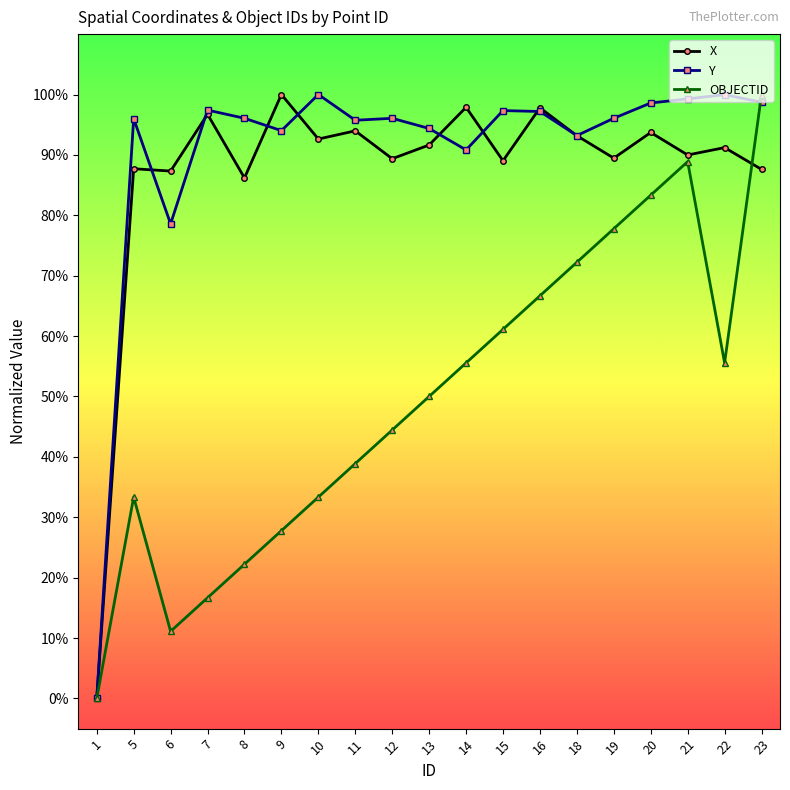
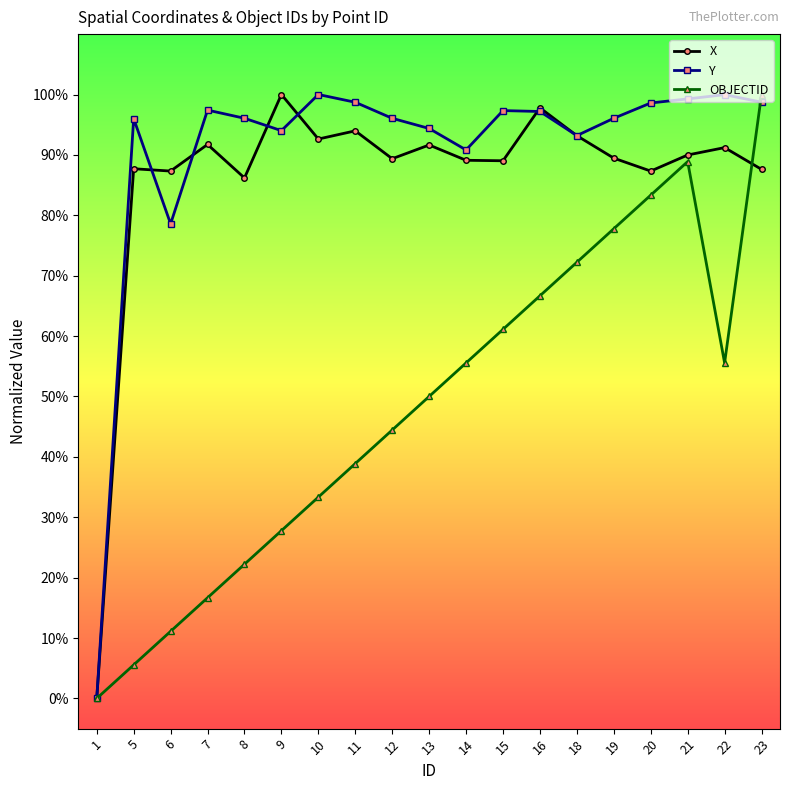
  {
    "X": {
      "5": "88%",
      "6": "87%",
-     "7": "97%",
+     "7": "92%",
      "8": "86%",
      "9": "100%",
      "10": "93%",
      "11": "94%",
      "12": "89%",
      "13": "92%",
-     "14": "98%",
+     "14": "89%",
      "15": "89%",
      "16": "98%",
      "19": "89%",
-     "20": "94%",
+     "20": "87%",
      "21": "90%",
      "22": "91%",
      "23": "88%"
    },
    "Y": {
      "5": "96%",
      "6": "79%",
      "7": "97%",
      "8": "96%",
      "9": "94%",
      "10": "100%",
-     "11": "96%",
+     "11": "99%",
      "12": "96%",
      "13": "94%",
      "14": "91%",
      "15": "97%",
      "16": "97%",
      "19": "96%",
      "20": "99%",
      "23": "99%"
    },
    "OBJECTID": {
-     "5": "33%",
+     "5": "6%",
      "6": "11%",
      "7": "17%",
      "8": "22%",
      "9": "28%",
      "10": "33%",
      "11": "39%",
      "12": "44%",
      "13": "50%",
      "14": "56%",
      "15": "61%",
      "16": "67%",
      "18": "72%",
      "19": "78%",
      "20": "83%",
      "21": "89%",
      "22": "56%"
    }
  }
